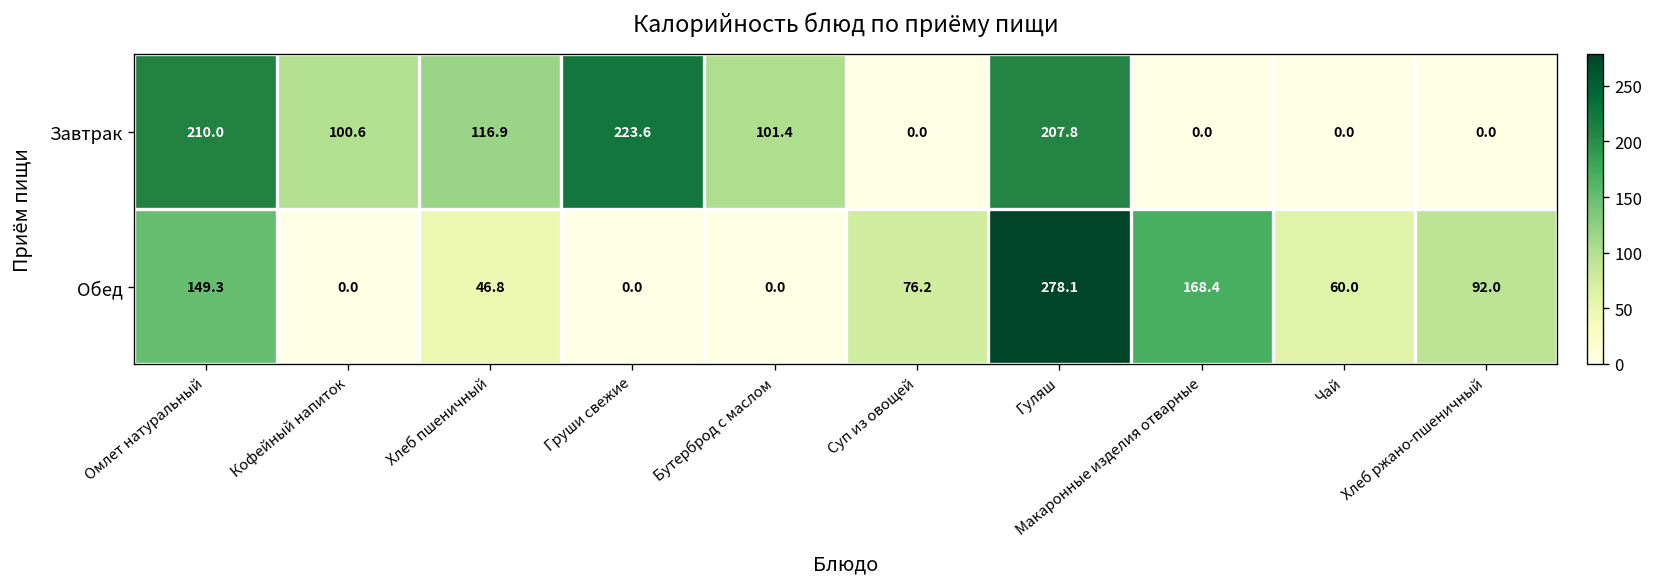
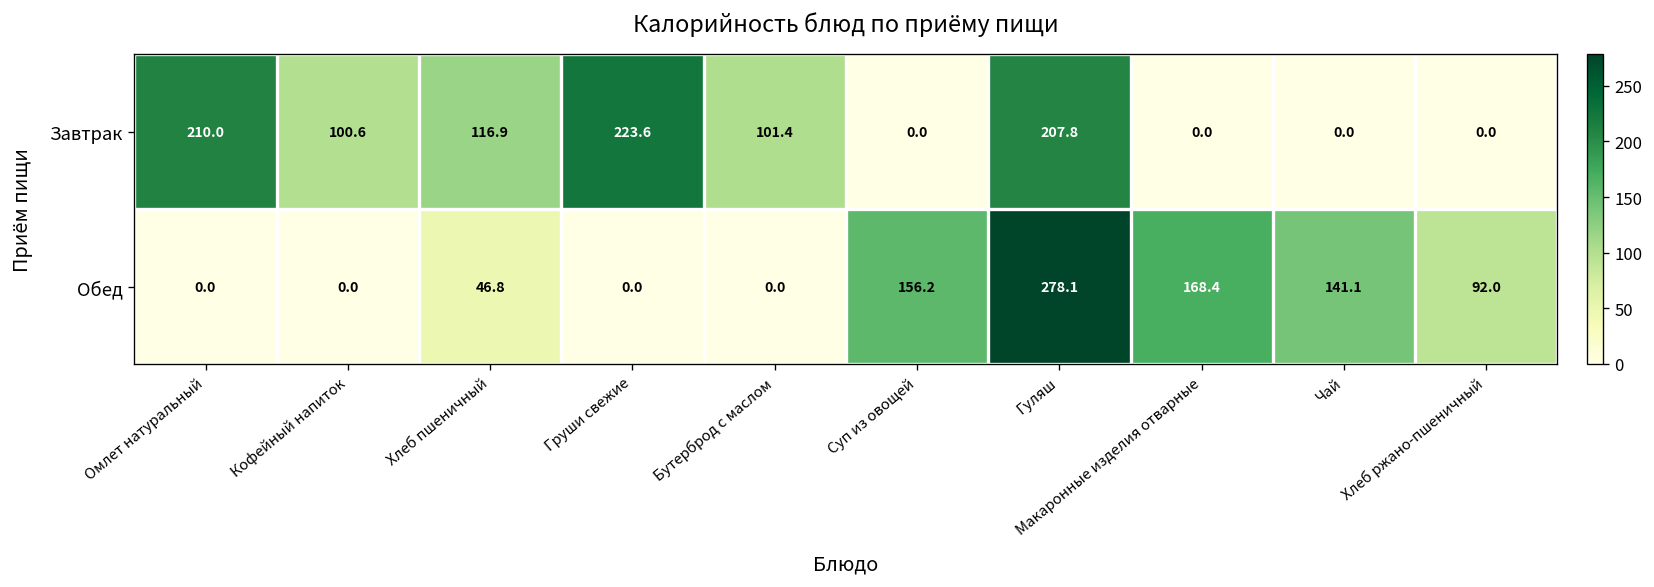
  {
    "Завтрак": {
      "Омлет натуральный": 210.0,
      "Кофейный напиток": 100.6,
      "Хлеб пшеничный": 116.9,
      "Груши свежие": 223.6,
      "Бутерброд с маслом": 101.4,
      "Суп из овощей": 0.0,
      "Гуляш": 207.8,
      "Макаронные изделия отварные": 0.0,
      "Чай": 0.0,
      "Хлеб ржано-пшеничный": 0.0
    },
    "Обед": {
-     "Омлет натуральный": 149.3,
+     "Омлет натуральный": 0.0,
      "Кофейный напиток": 0.0,
      "Хлеб пшеничный": 46.8,
      "Груши свежие": 0.0,
      "Бутерброд с маслом": 0.0,
-     "Суп из овощей": 76.2,
+     "Суп из овощей": 156.2,
      "Гуляш": 278.1,
      "Макаронные изделия отварные": 168.4,
-     "Чай": 60.0,
+     "Чай": 141.1,
      "Хлеб ржано-пшеничный": 92.0
    }
  }
